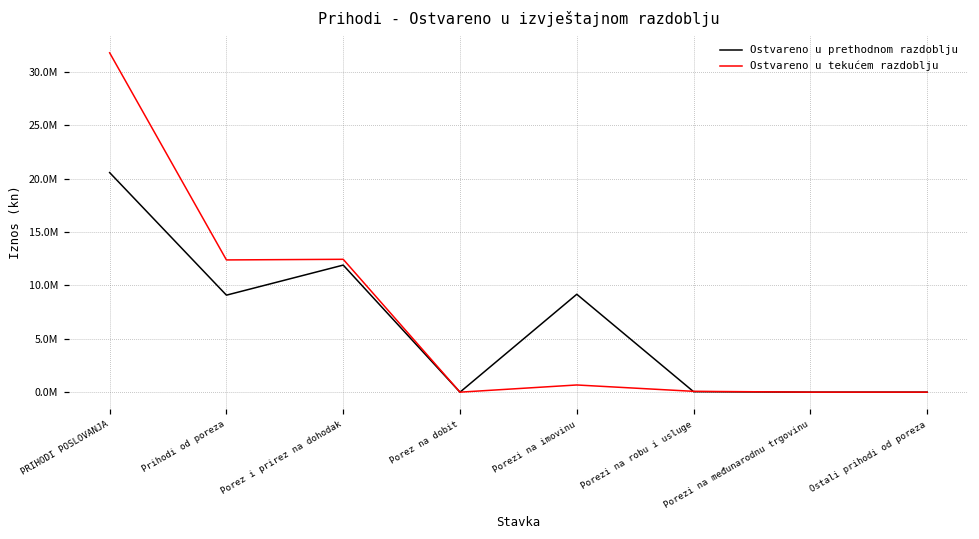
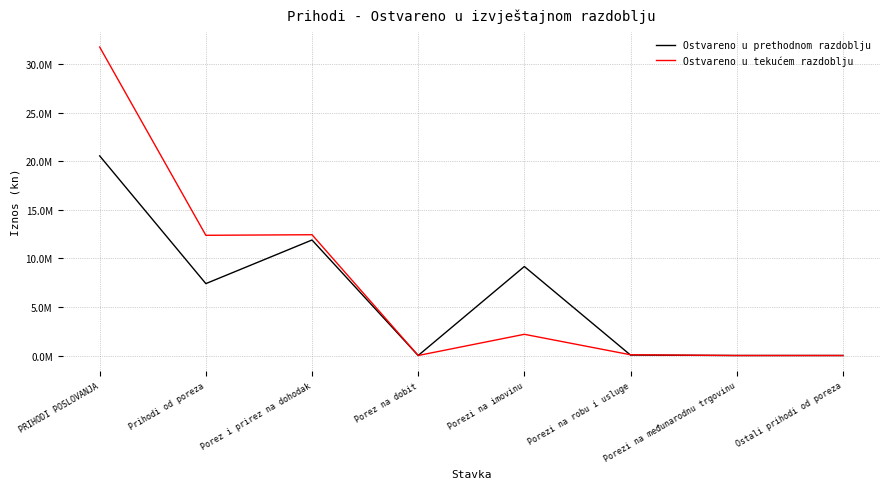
  {
    "Ostvareno u prethodnom razdoblju": {
      "PRIHODI POSLOVANJA": 21000000,
-     "Prihodi od poreza": 9000000,
+     "Prihodi od poreza": 7000000,
      "Porez i prirez na dohodak": 12000000,
      "Porezi na imovinu": 9000000
    },
    "Ostvareno u tekućem razdoblju": {
      "PRIHODI POSLOVANJA": 32000000,
      "Prihodi od poreza": 12000000,
      "Porez i prirez na dohodak": 12000000,
-     "Porezi na imovinu": 1000000
+     "Porezi na imovinu": 2000000
    }
  }
